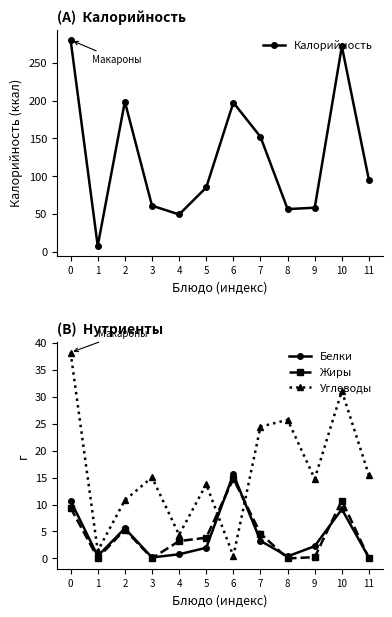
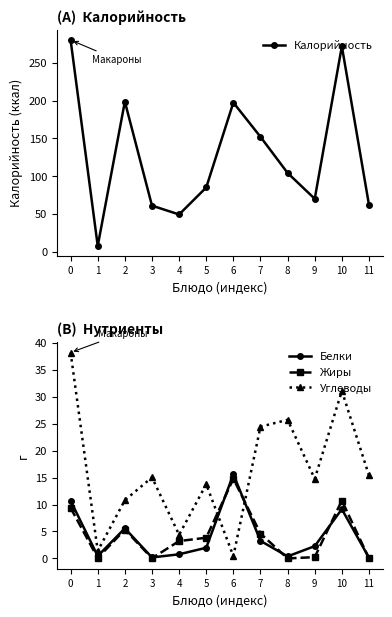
  {
    "(A) Калорийность": {
      "0": 280,
      "1": 10,
      "2": 200,
      "3": 60,
      "4": 50,
      "5": 90,
      "6": 200,
      "7": 150,
-     "8": 60,
-     "9": 60,
+     "8": 100,
+     "9": 70,
      "10": 270,
-     "11": 90
+     "11": 60
    }
  }
